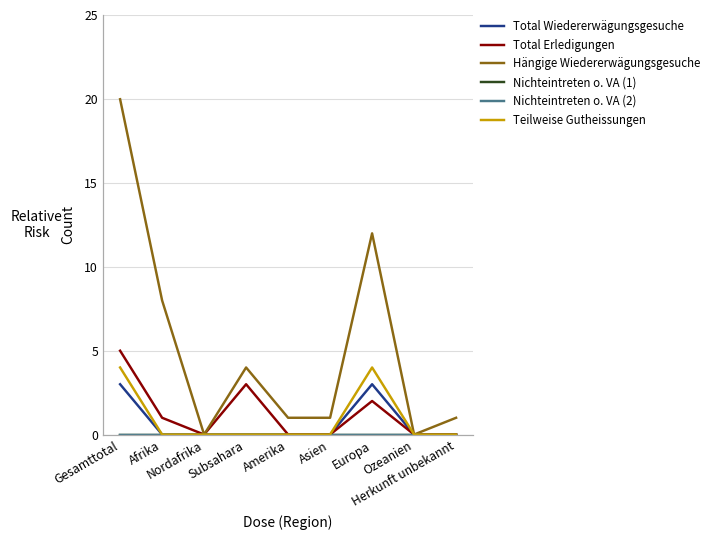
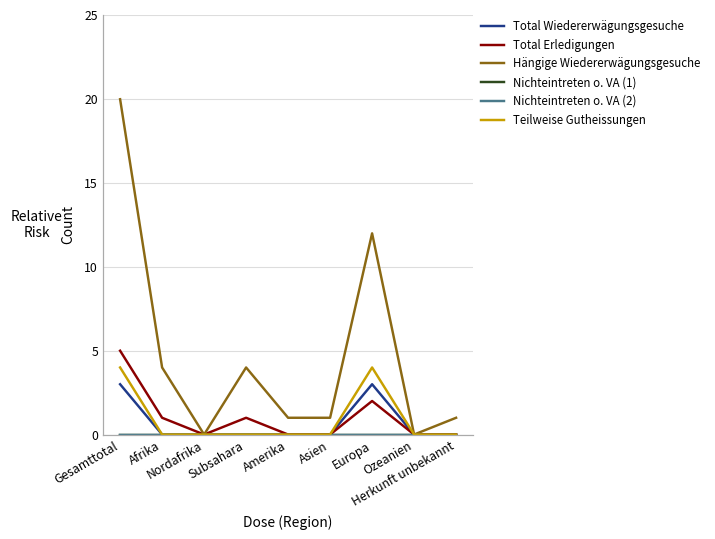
  {
    "Total Wiedererwägungsgesuche": {
      "Gesamttotal": 3,
      "Europa": 3
    },
    "Total Erledigungen": {
      "Gesamttotal": 5,
      "Afrika": 1,
-     "Subsahara": 3,
+     "Subsahara": 1,
      "Europa": 2
    },
    "Hängige Wiedererwägungsgesuche": {
      "Gesamttotal": 20,
-     "Afrika": 8,
+     "Afrika": 4,
      "Subsahara": 4,
      "Amerika": 1,
      "Asien": 1,
      "Europa": 12,
      "Herkunft unbekannt": 1
    },
    "Nichteintreten o. VA (2)": {
      "Gesamttotal": 0,
      "Europa": 0
    },
    "Teilweise Gutheissungen": {
      "Gesamttotal": 4,
      "Europa": 4
    }
  }
